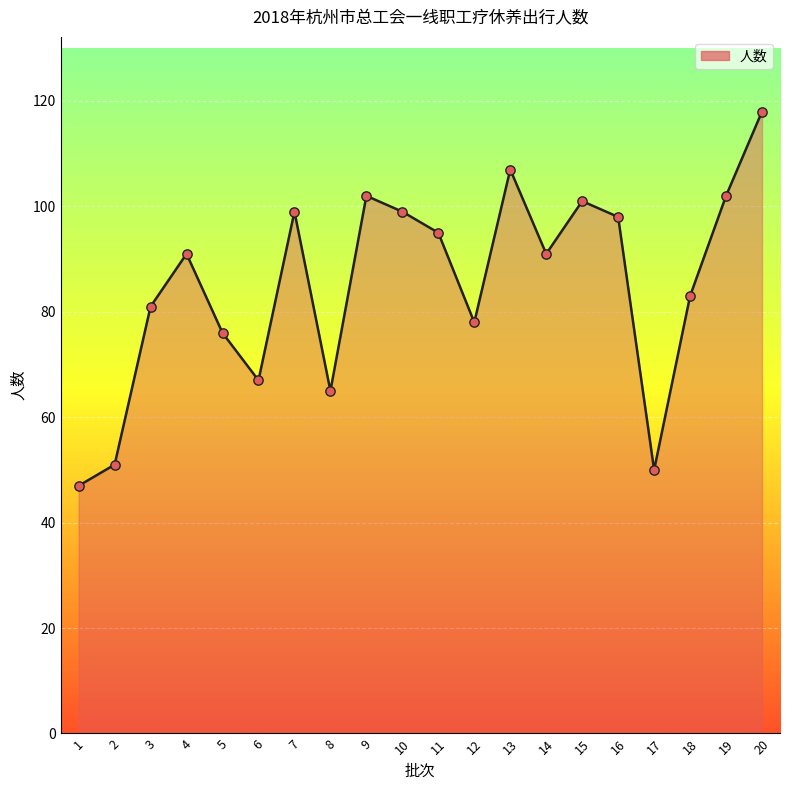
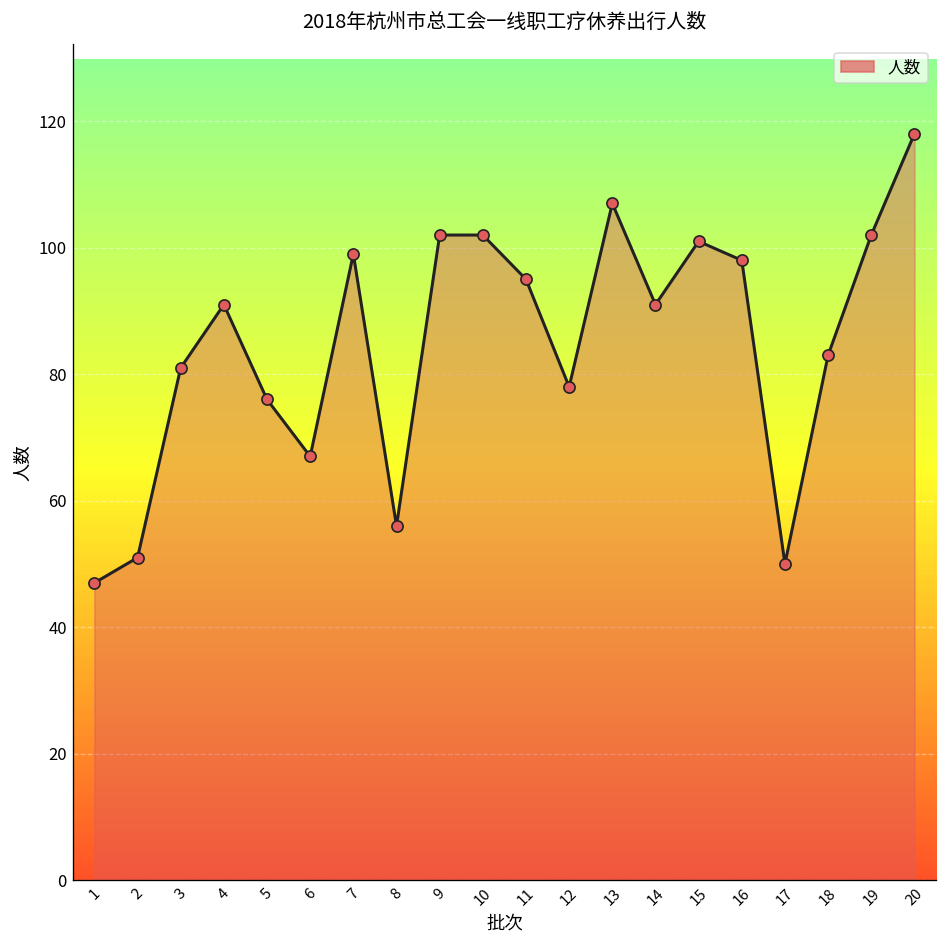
  {
    "1": 47,
    "2": 51,
    "3": 81,
    "4": 91,
    "5": 76,
    "6": 67,
    "7": 99,
-   "8": 65,
+   "8": 56,
    "9": 102,
-   "10": 99,
+   "10": 102,
    "11": 95,
    "12": 78,
    "13": 107,
    "14": 91,
    "15": 101,
    "16": 98,
    "17": 50,
    "18": 83,
    "19": 102,
    "20": 118
  }
